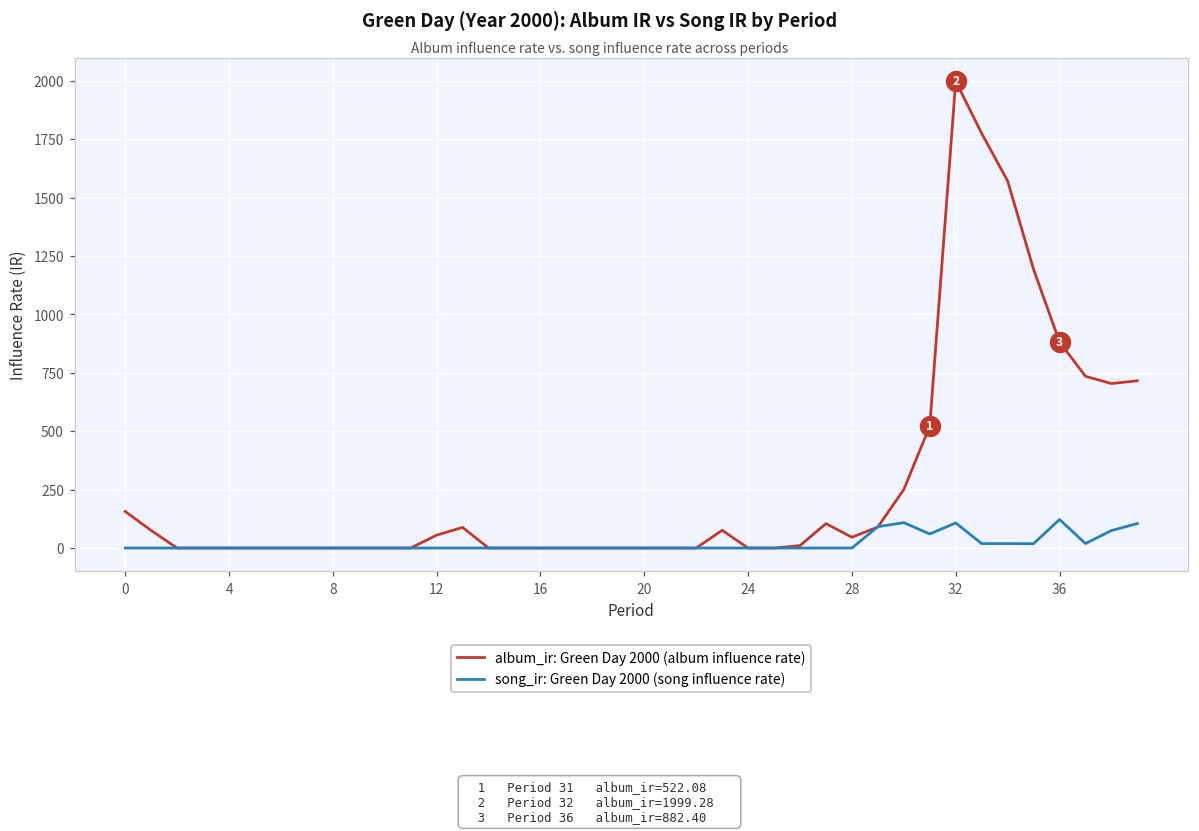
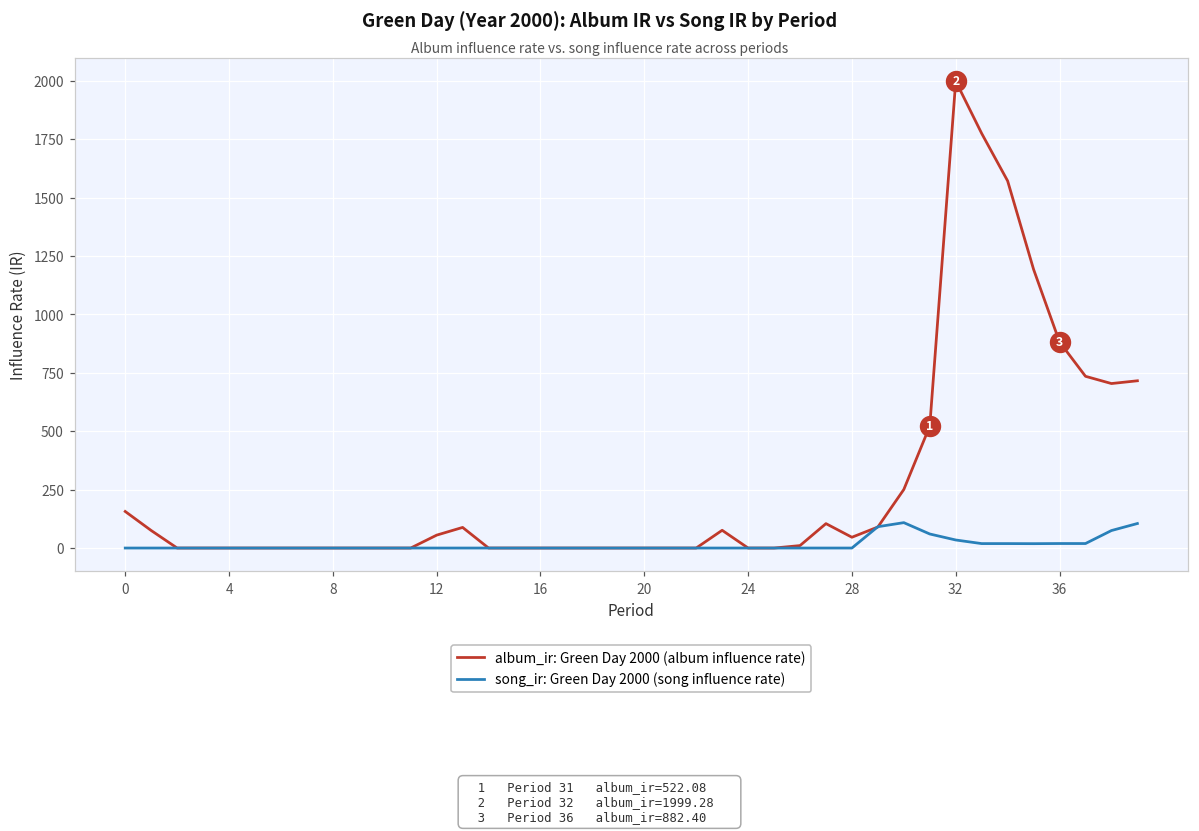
  {
    "song_ir: Green Day 2000 (song influence rate)": {
      "0": 0,
      "12": 0,
      "28": 0,
-     "32": 110,
-     "36": 120
+     "32": 30,
+     "36": 20
    }
  }
